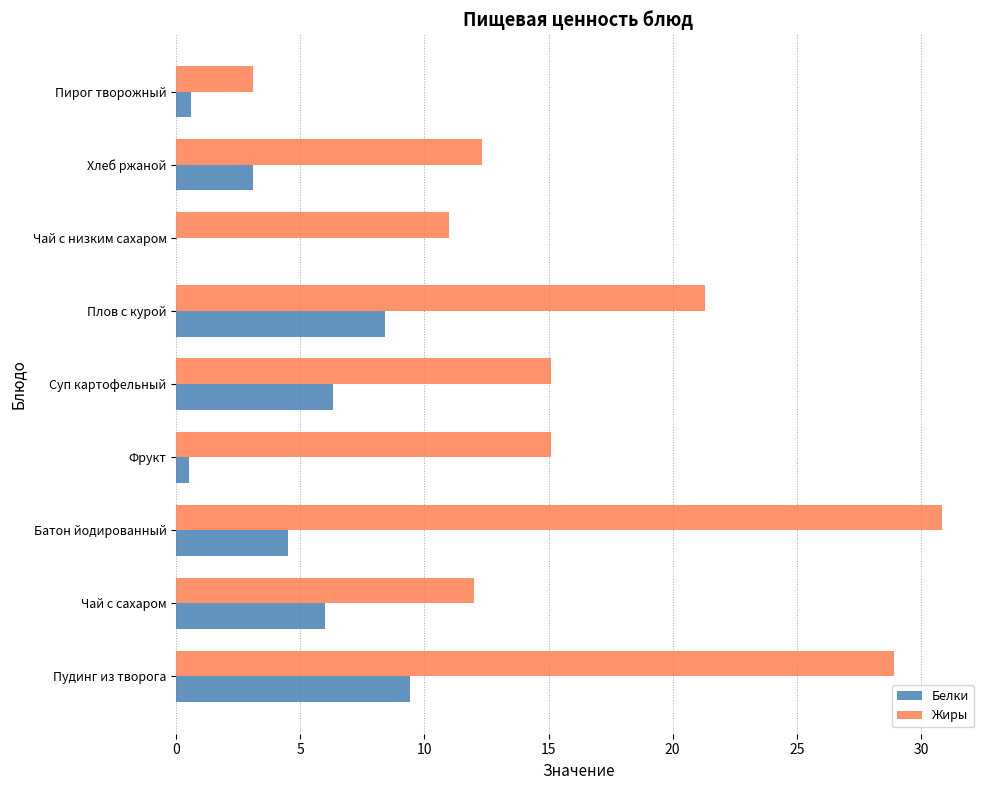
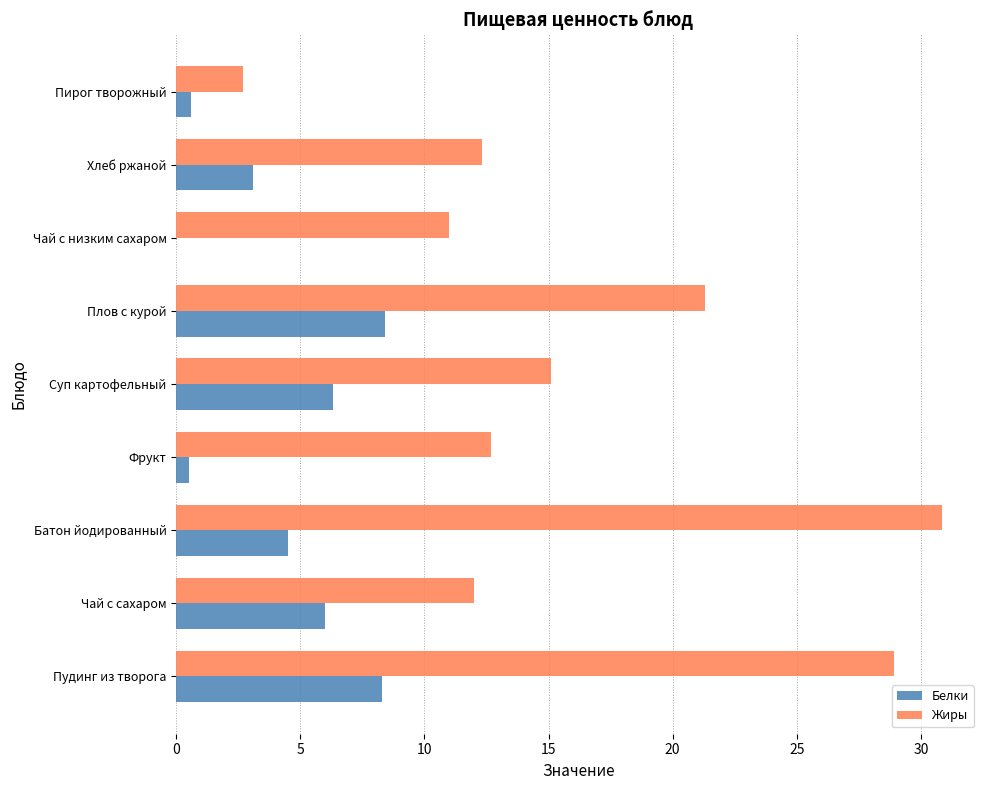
  {
    "Белки": {
      "Пирог творожный": 0.6,
      "Хлеб ржаной": 3.1,
      "Чай с низким сахаром": 0.0,
      "Плов с курой": 8.4,
      "Суп картофельный": 6.3,
      "Фрукт": 0.5,
      "Батон йодированный": 4.5,
      "Чай с сахаром": 6.0,
-     "Пудинг из творога": 9.4
+     "Пудинг из творога": 8.3
    },
    "Жиры": {
-     "Пирог творожный": 3.1,
+     "Пирог творожный": 2.7,
      "Хлеб ржаной": 12.3,
      "Чай с низким сахаром": 11.0,
      "Плов с курой": 21.3,
      "Суп картофельный": 15.1,
-     "Фрукт": 15.1,
+     "Фрукт": 12.7,
      "Батон йодированный": 30.8,
      "Чай с сахаром": 12.0,
      "Пудинг из творога": 28.9
    }
  }
